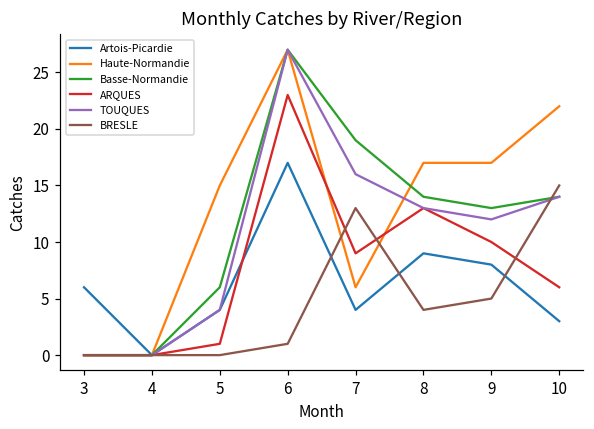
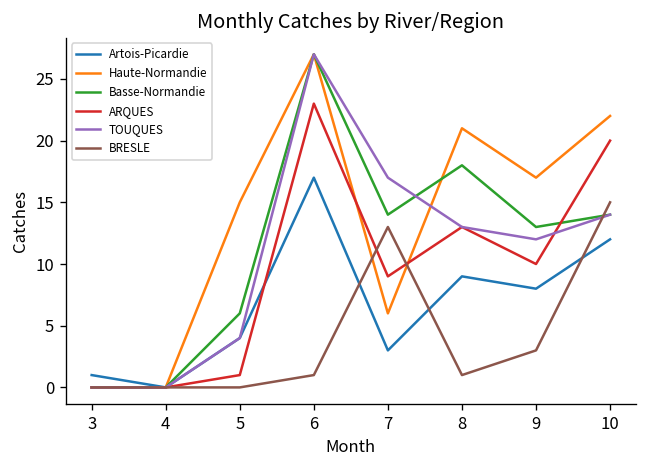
  {
    "Artois-Picardie": {
-     "3": 6,
+     "3": 1,
      "6": 17,
-     "7": 4,
+     "7": 3,
      "8": 9,
      "9": 8,
-     "10": 3
+     "10": 12
    },
    "Haute-Normandie": {
      "5": 15,
      "7": 6,
-     "8": 17,
+     "8": 21,
      "9": 17,
      "10": 22
    },
    "Basse-Normandie": {
      "5": 6,
-     "7": 19,
-     "8": 14,
+     "7": 14,
+     "8": 18,
      "9": 13
    },
    "ARQUES": {
      "5": 1,
      "6": 23,
      "7": 9,
      "9": 10,
-     "10": 6
+     "10": 20
    },
    "TOUQUES": {
-     "7": 16,
+     "7": 17,
      "9": 12
    },
    "BRESLE": {
      "5": 0,
      "6": 1,
      "7": 13,
-     "8": 4,
-     "9": 5,
+     "8": 1,
+     "9": 3,
      "10": 15
    }
  }
